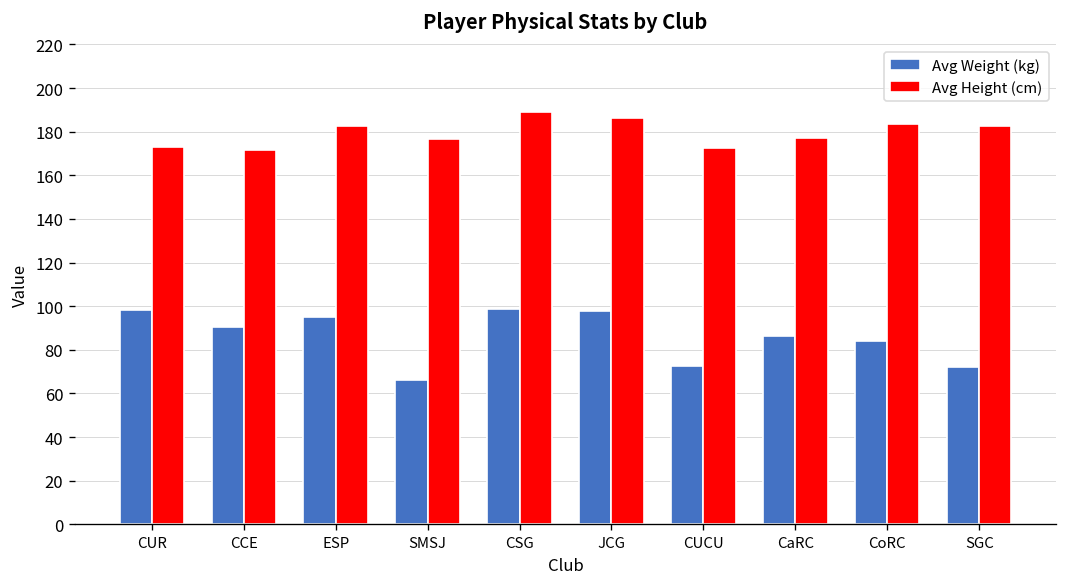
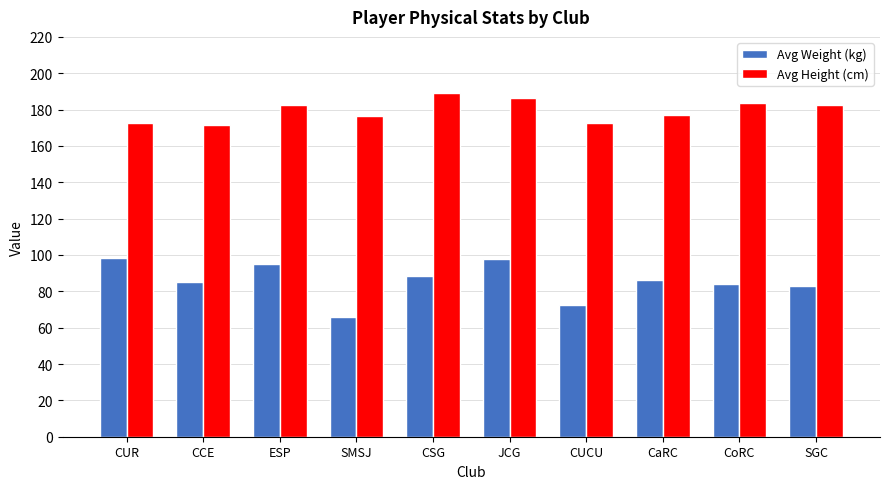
  {
    "Avg Weight (kg)": {
      "CUR": 98,
-     "CCE": 90,
+     "CCE": 85,
      "ESP": 95,
      "SMSJ": 66,
-     "CSG": 99,
+     "CSG": 89,
      "JCG": 98,
      "CUCU": 73,
      "CaRC": 87,
      "CoRC": 84,
-     "SGC": 72
+     "SGC": 83
    },
    "Avg Height (cm)": {
      "CUR": 173,
      "CCE": 172,
      "ESP": 183,
      "SMSJ": 177,
      "CSG": 189,
      "JCG": 187,
      "CUCU": 173,
      "CaRC": 177,
      "CoRC": 184,
      "SGC": 183
    }
  }
